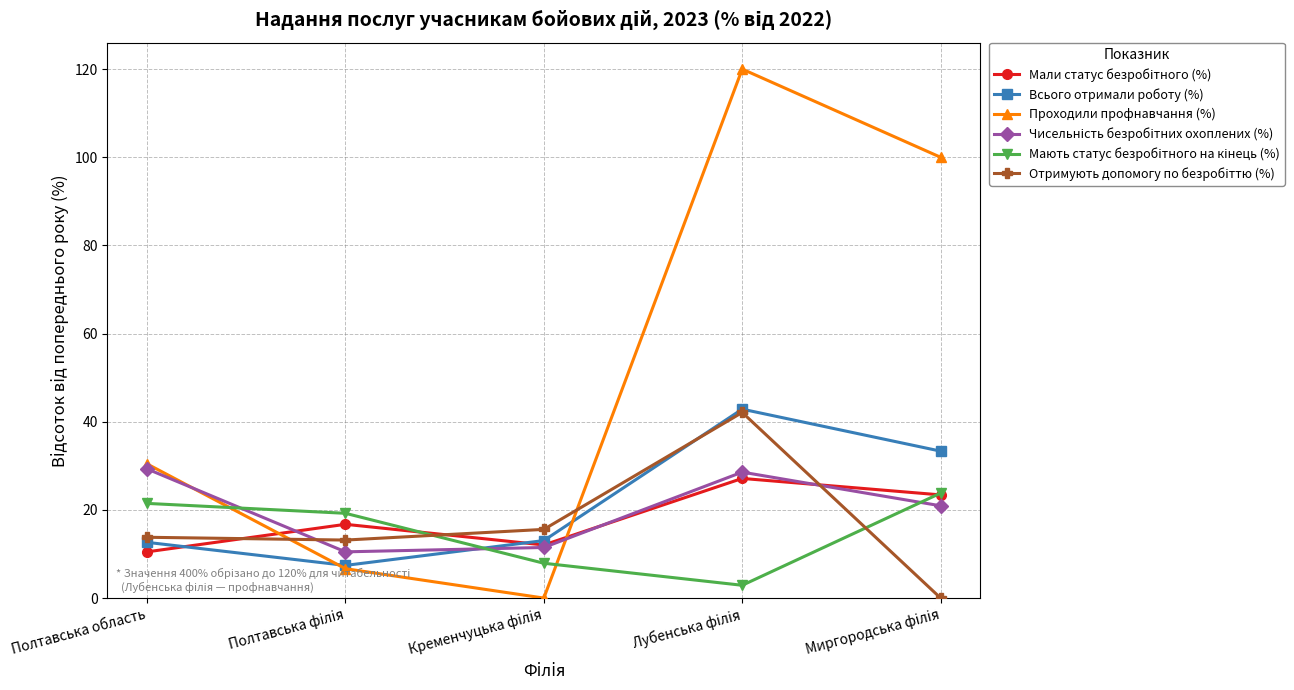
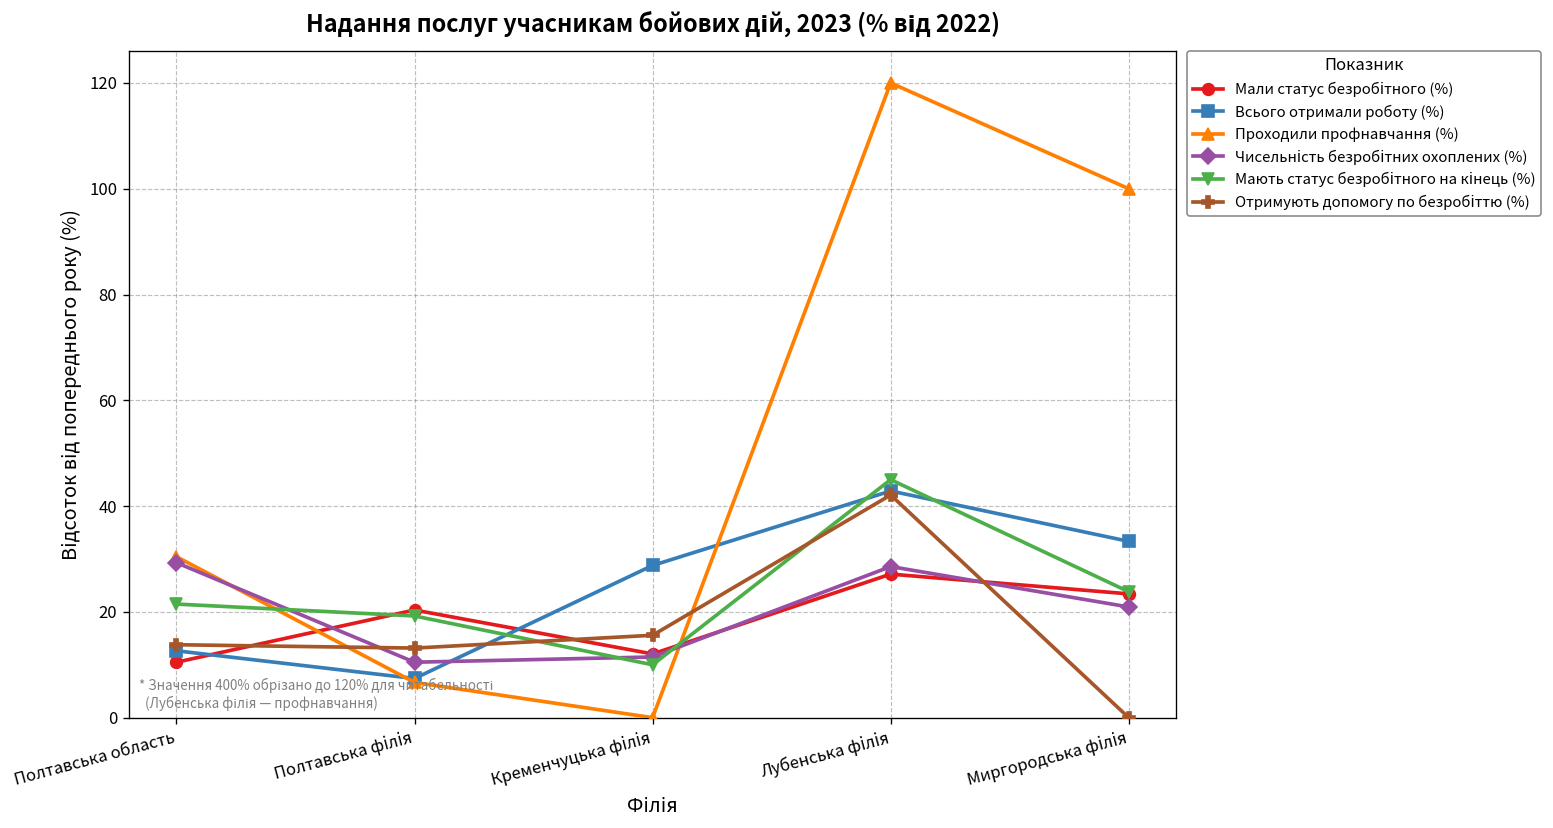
  {
    "Мали статус безробітного (%)": {
      "Полтавська область": 10,
-     "Полтавська філія": 17,
+     "Полтавська філія": 20,
      "Лубенська філія": 27
    },
    "Всього отримали роботу (%)": {
      "Полтавська область": 13,
      "Полтавська філія": 7,
-     "Кременчуцька філія": 13,
+     "Кременчуцька філія": 29,
      "Лубенська філія": 43,
      "Миргородська філія": 33
    },
    "Проходили профнавчання (%)": {
      "Полтавська область": 30,
      "Кременчуцька філія": 0,
      "Лубенська філія": 120,
      "Миргородська філія": 100
    },
    "Чисельність безробітних охоплених (%)": {
      "Полтавська область": 29,
      "Полтавська філія": 10,
      "Лубенська філія": 29,
      "Миргородська філія": 21
    },
    "Мають статус безробітного на кінець (%)": {
      "Полтавська область": 21,
      "Полтавська філія": 19,
-     "Кременчуцька філія": 8,
-     "Лубенська філія": 3
+     "Кременчуцька філія": 10,
+     "Лубенська філія": 45
    },
    "Отримують допомогу по безробіттю (%)": {
      "Полтавська область": 14,
      "Полтавська філія": 13,
      "Кременчуцька філія": 16,
      "Лубенська філія": 42,
      "Миргородська філія": 0
    }
  }
